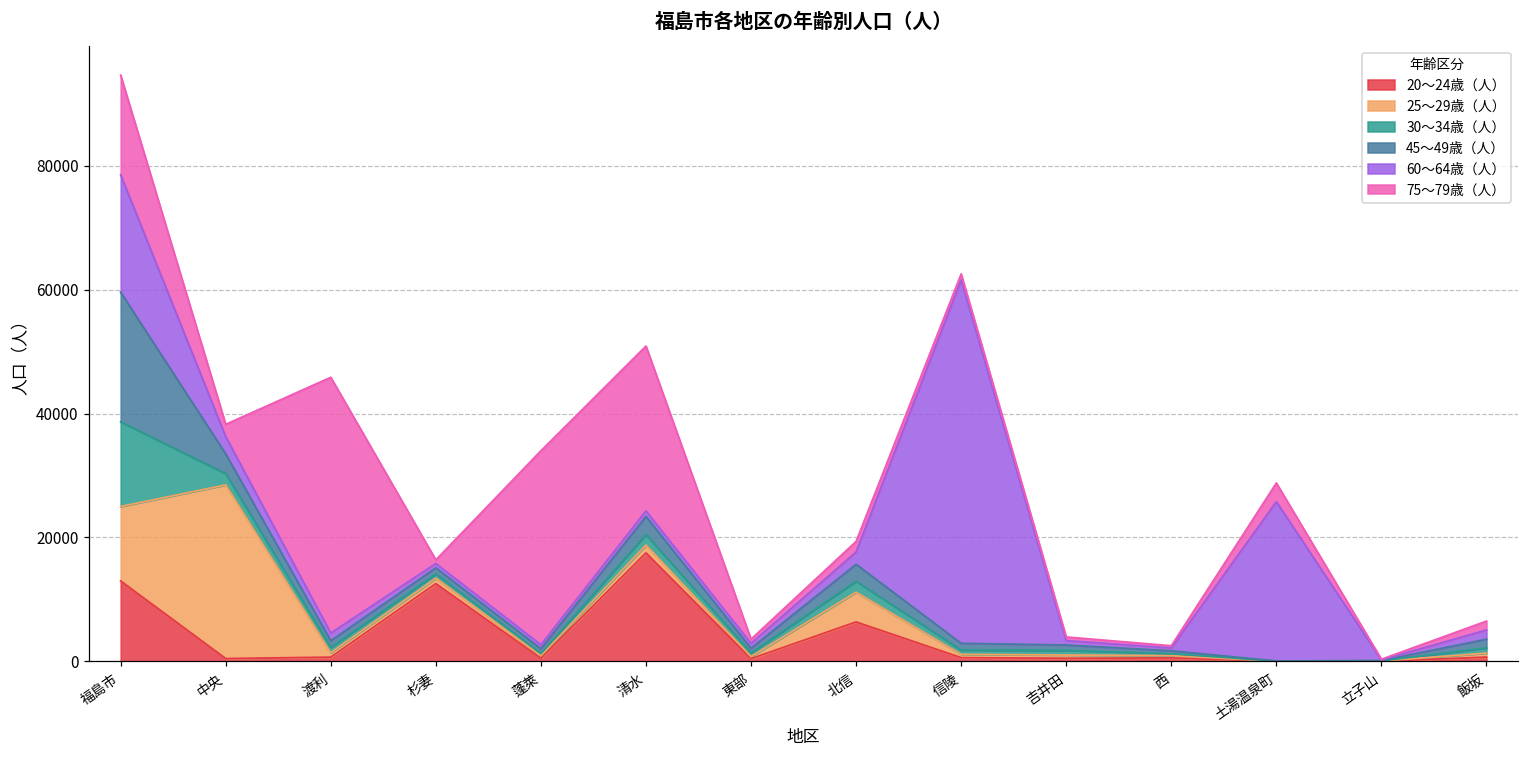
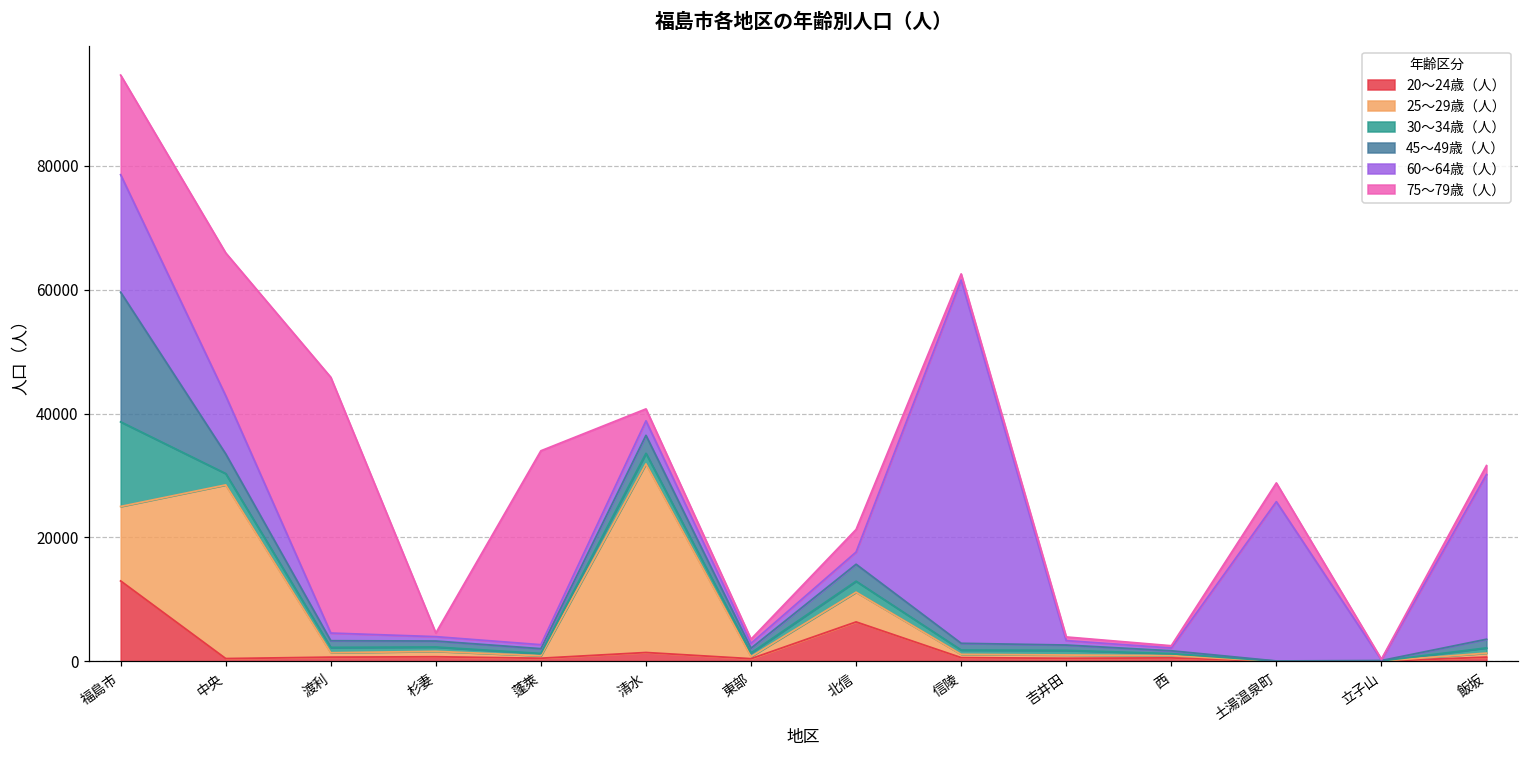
  {
    "20～24歳（人）": {
      "福島市": 13000,
      "中央": 0,
      "渡利": 1000,
-     "杉妻": 13000,
-     "清水": 18000,
+     "杉妻": 1000,
+     "清水": 1000,
      "北信": 6000,
      "信陵": 1000,
      "吉井田": 0,
      "飯坂": 1000
    },
    "25～29歳（人）": {
      "福島市": 12000,
      "中央": 28000,
      "渡利": 1000,
      "杉妻": 1000,
-     "清水": 1000,
+     "清水": 30000,
      "北信": 5000,
      "信陵": 1000,
      "吉井田": 1000,
      "飯坂": 1000
    },
    "60～64歳（人）": {
      "福島市": 19000,
-     "中央": 3000,
+     "中央": 9000,
      "渡利": 1000,
      "杉妻": 1000,
      "蓬萊": 1000,
-     "清水": 1000,
+     "清水": 2000,
      "東部": 1000,
      "北信": 2000,
      "信陵": 59000,
      "吉井田": 1000,
      "土湯温泉町": 26000,
-     "飯坂": 1000
+     "飯坂": 27000
    },
    "75～79歳（人）": {
      "福島市": 16000,
-     "中央": 2000,
+     "中央": 23000,
      "渡利": 41000,
      "杉妻": 1000,
      "蓬萊": 31000,
-     "清水": 27000,
+     "清水": 2000,
      "東部": 1000,
-     "北信": 2000,
+     "北信": 4000,
      "信陵": 1000,
      "吉井田": 1000,
      "土湯温泉町": 3000,
      "飯坂": 1000
    }
  }
